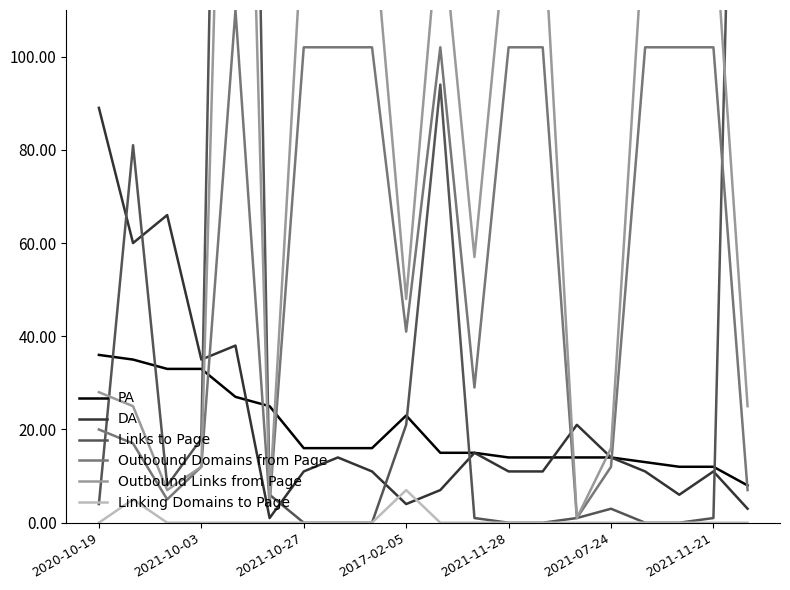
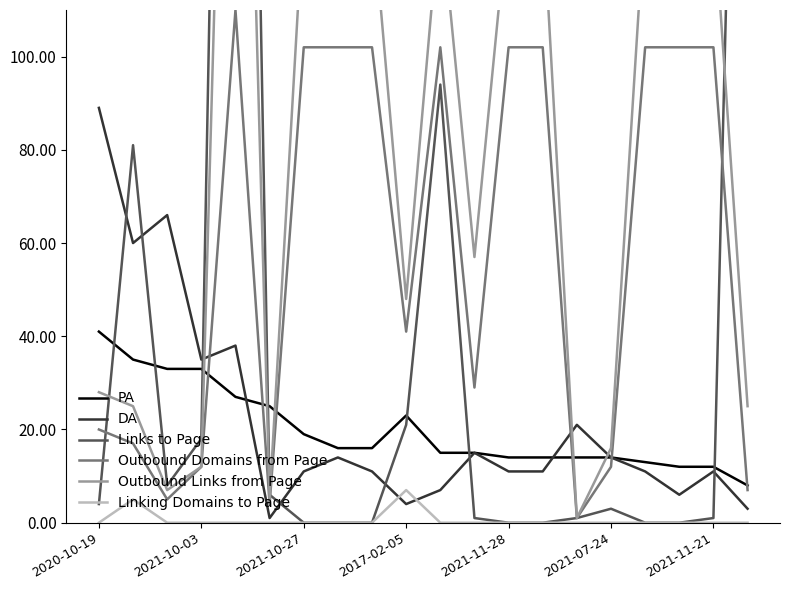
  {
    "PA": {
-     "2020-10-19": 36,
+     "2020-10-19": 41,
      "2021-10-03": 33,
-     "2021-10-27": 16,
+     "2021-10-27": 19,
      "2017-02-05": 23,
      "2021-11-28": 14,
      "2021-11-21": 12
    }
  }
